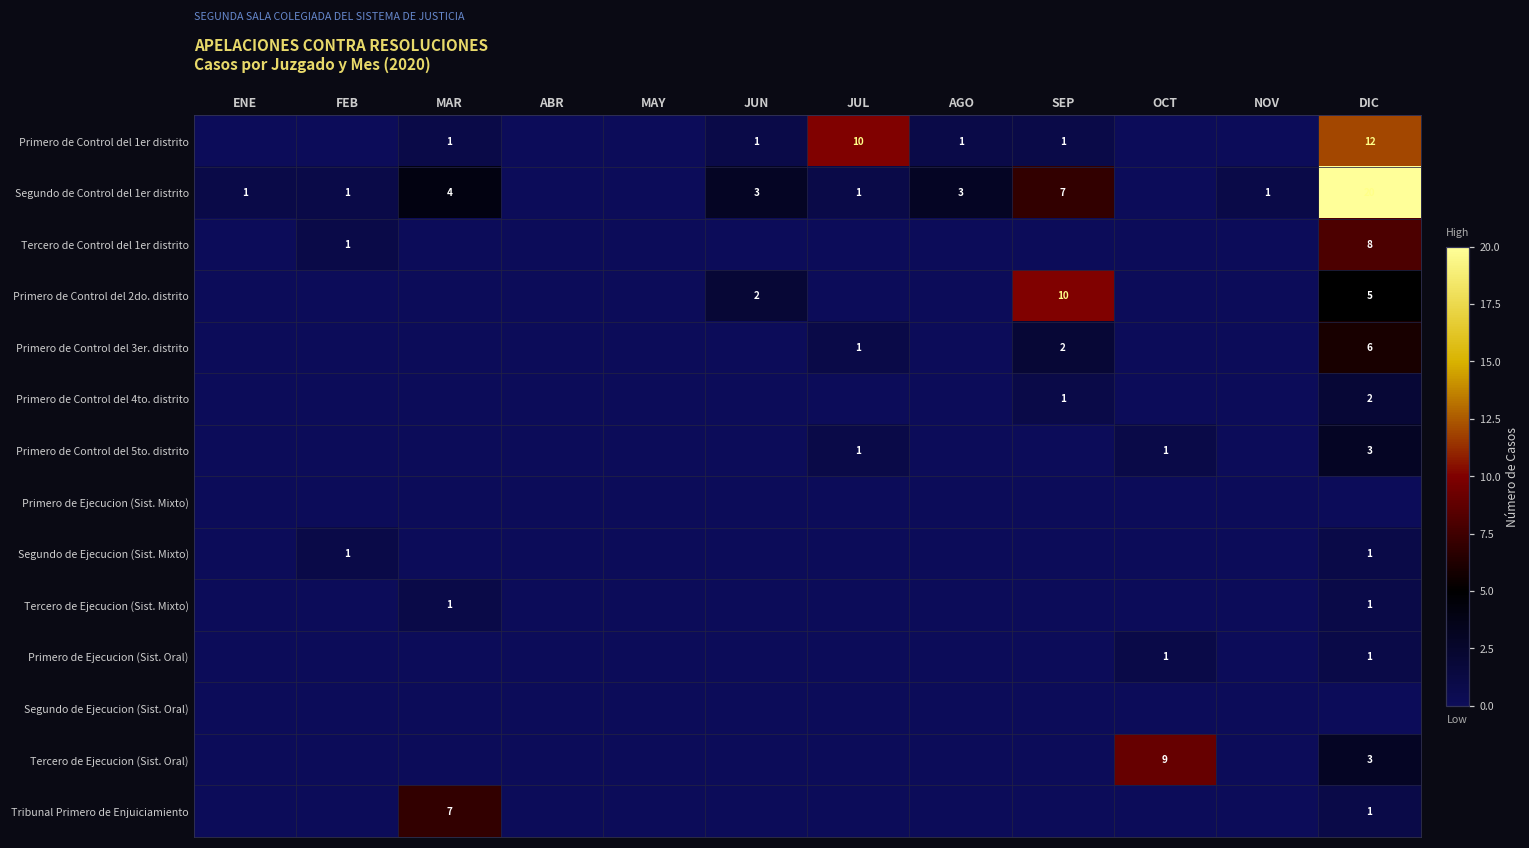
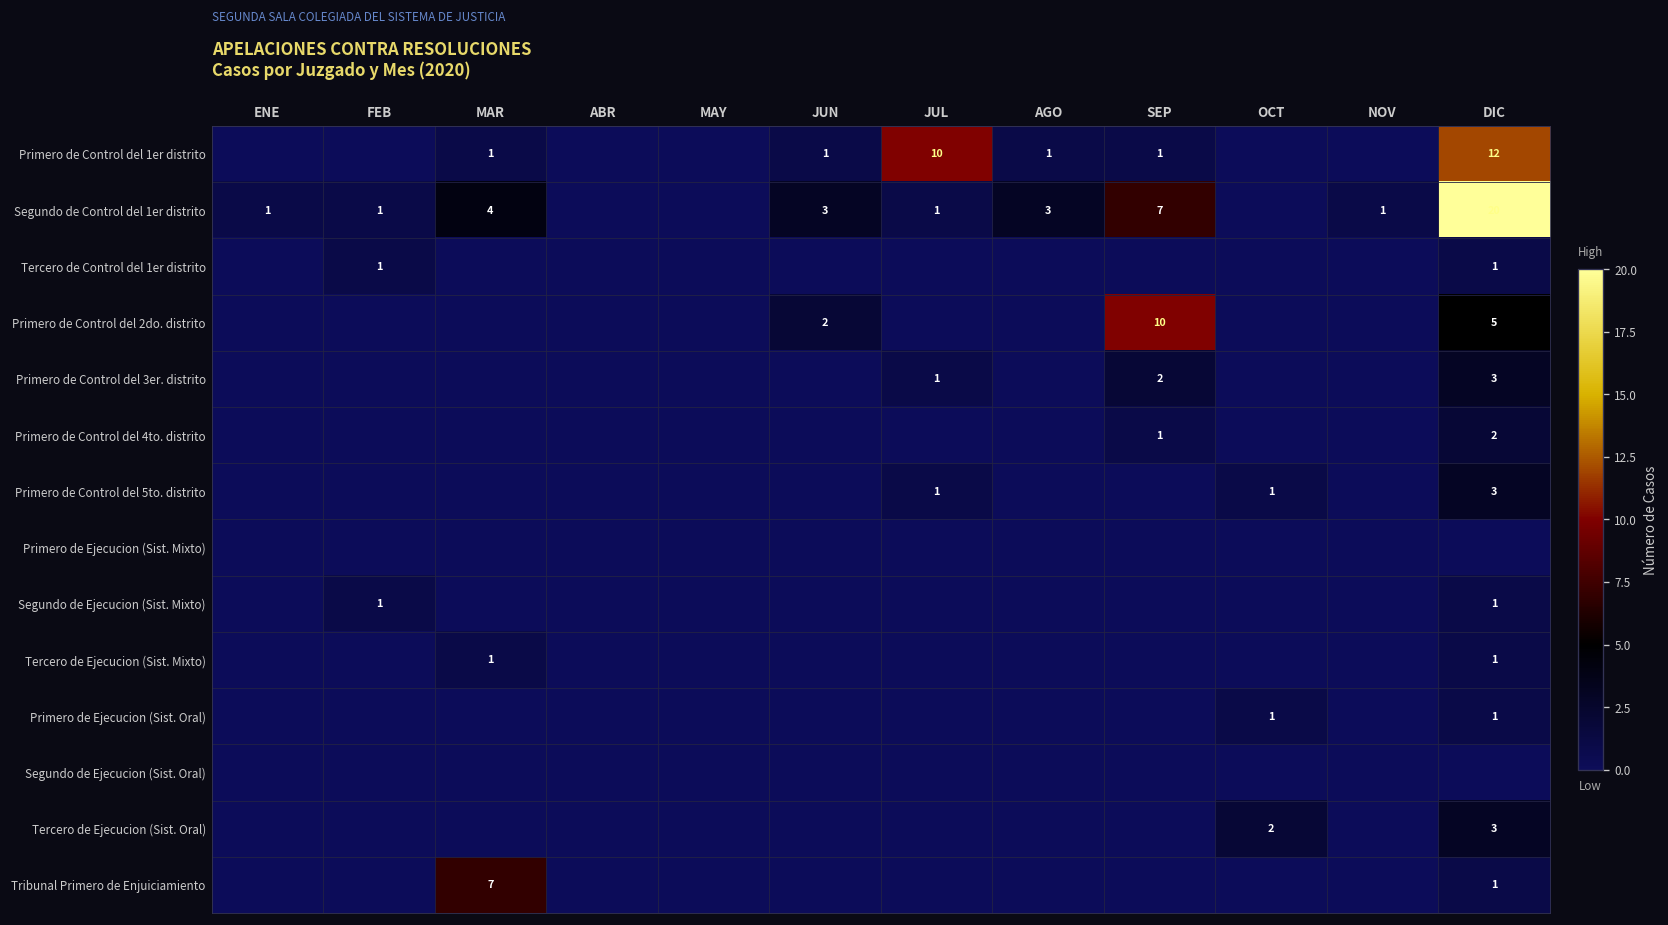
  {
    "Primero de Control del 1er distrito": {
      "MAR": 1,
      "JUN": 1,
      "JUL": 10,
      "AGO": 1,
      "SEP": 1,
      "DIC": 12
    },
    "Segundo de Control del 1er distrito": {
      "ENE": 1,
      "FEB": 1,
      "MAR": 4,
      "JUN": 3,
      "JUL": 1,
      "AGO": 3,
      "SEP": 7,
      "NOV": 1
    },
    "Tercero de Control del 1er distrito": {
      "FEB": 1,
-     "DIC": 8
+     "DIC": 1
    },
    "Primero de Control del 2do. distrito": {
      "JUN": 2,
      "SEP": 10,
      "DIC": 5
    },
    "Primero de Control del 3er. distrito": {
      "JUL": 1,
      "SEP": 2,
-     "DIC": 6
+     "DIC": 3
    },
    "Primero de Control del 4to. distrito": {
      "SEP": 1,
      "DIC": 2
    },
    "Primero de Control del 5to. distrito": {
      "JUL": 1,
      "OCT": 1,
      "DIC": 3
    },
    "Segundo de Ejecucion (Sist. Mixto)": {
      "FEB": 1,
      "DIC": 1
    },
    "Tercero de Ejecucion (Sist. Mixto)": {
      "MAR": 1,
      "DIC": 1
    },
    "Primero de Ejecucion (Sist. Oral)": {
      "OCT": 1,
      "DIC": 1
    },
    "Tercero de Ejecucion (Sist. Oral)": {
-     "OCT": 9,
+     "OCT": 2,
      "DIC": 3
    },
    "Tribunal Primero de Enjuiciamiento": {
      "MAR": 7,
      "DIC": 1
    }
  }
